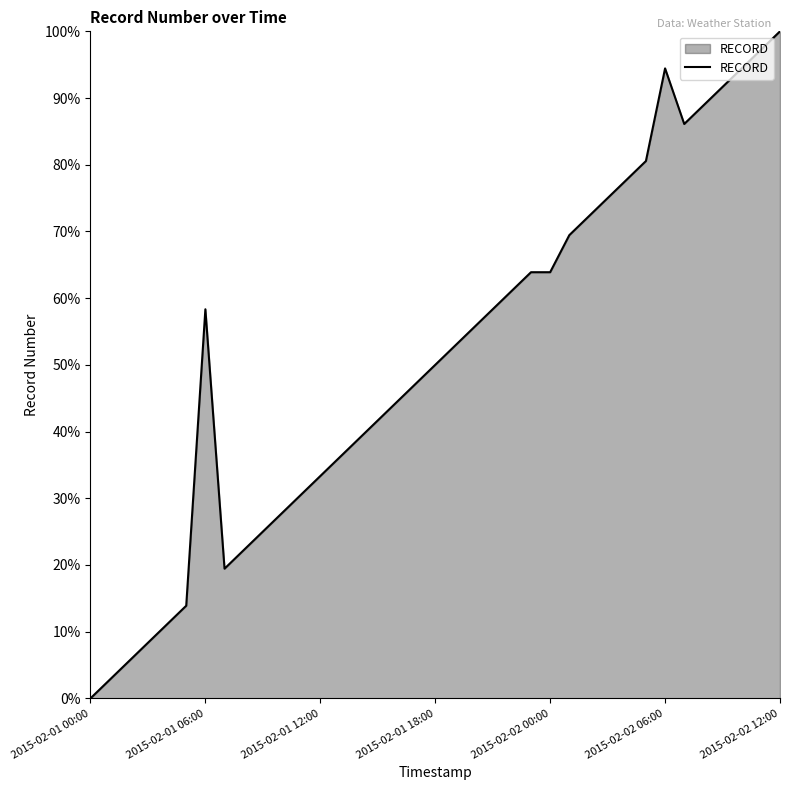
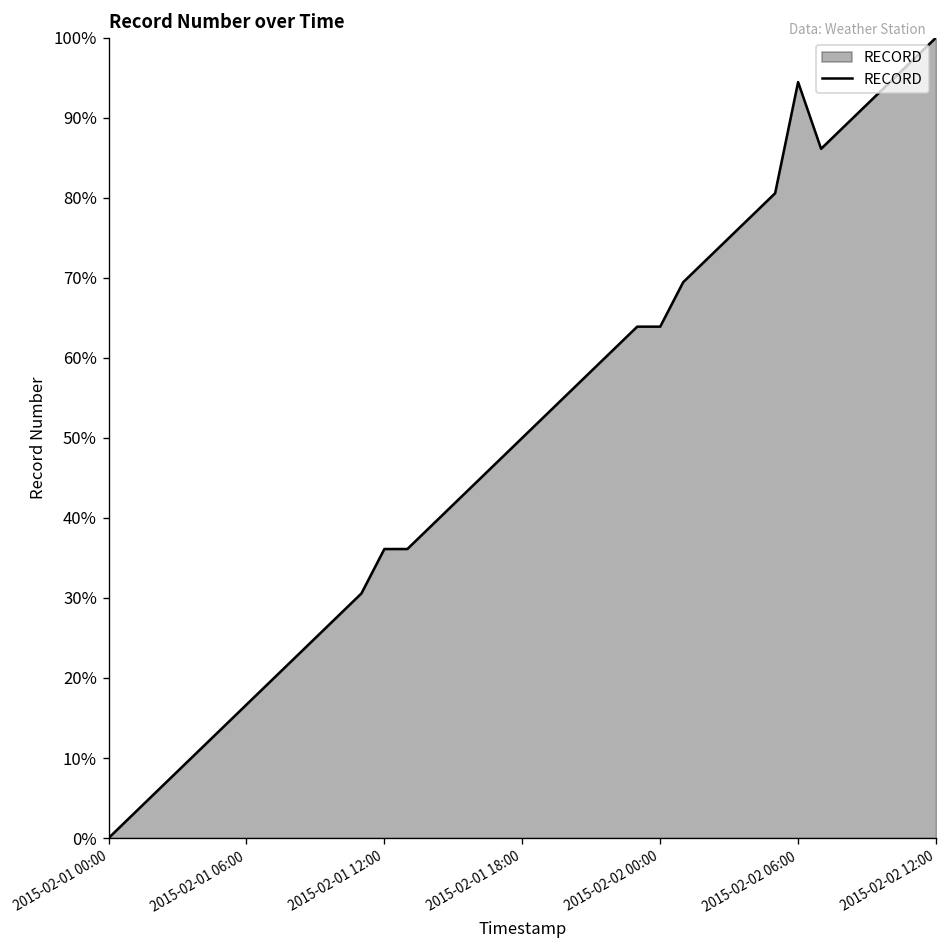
  {
    "2015-02-01 00:00": "0%",
-   "2015-02-01 06:00": "58%",
-   "2015-02-01 12:00": "33%",
+   "2015-02-01 06:00": "17%",
+   "2015-02-01 12:00": "36%",
    "2015-02-01 18:00": "50%",
    "2015-02-02 00:00": "64%",
    "2015-02-02 06:00": "94%",
    "2015-02-02 12:00": "100%"
  }
